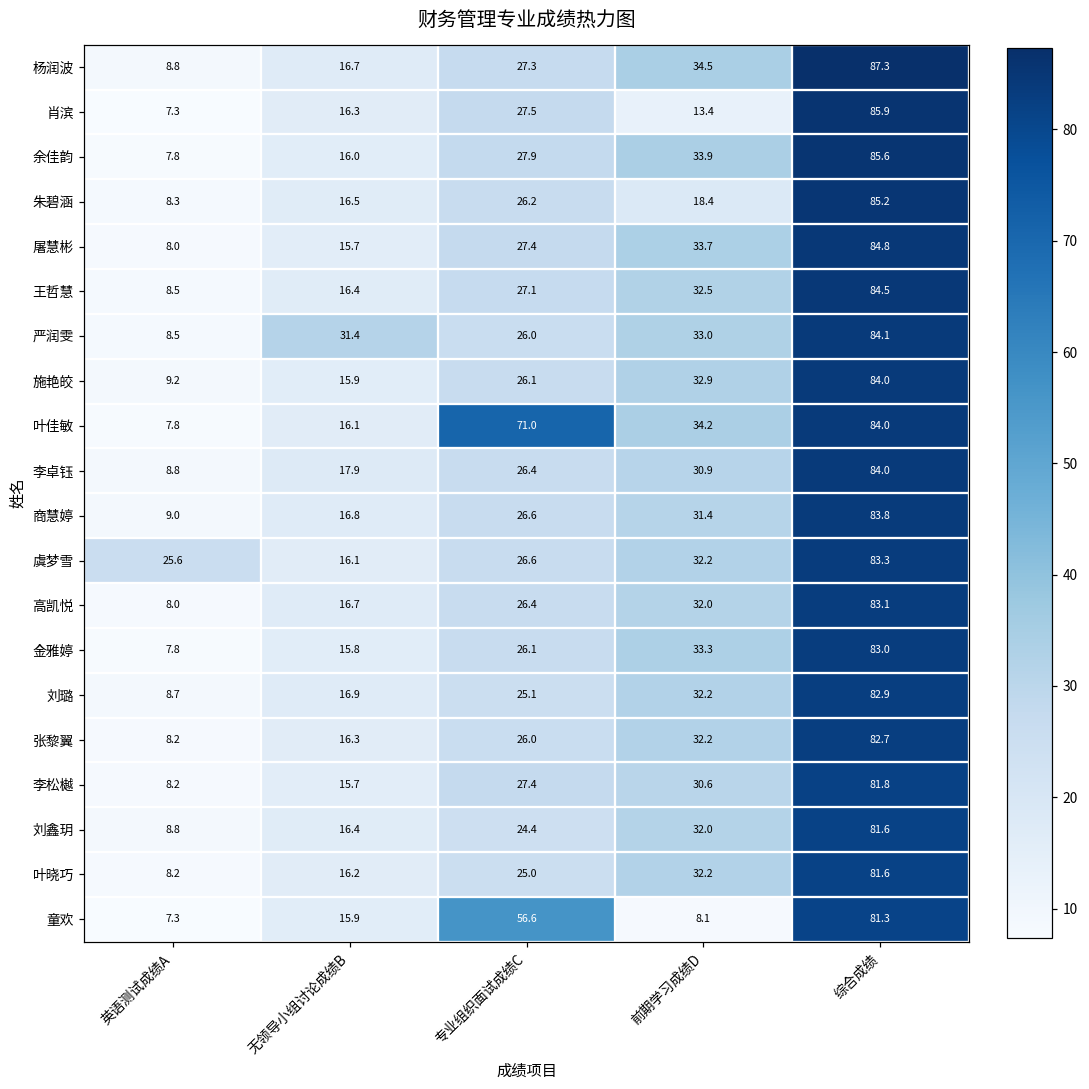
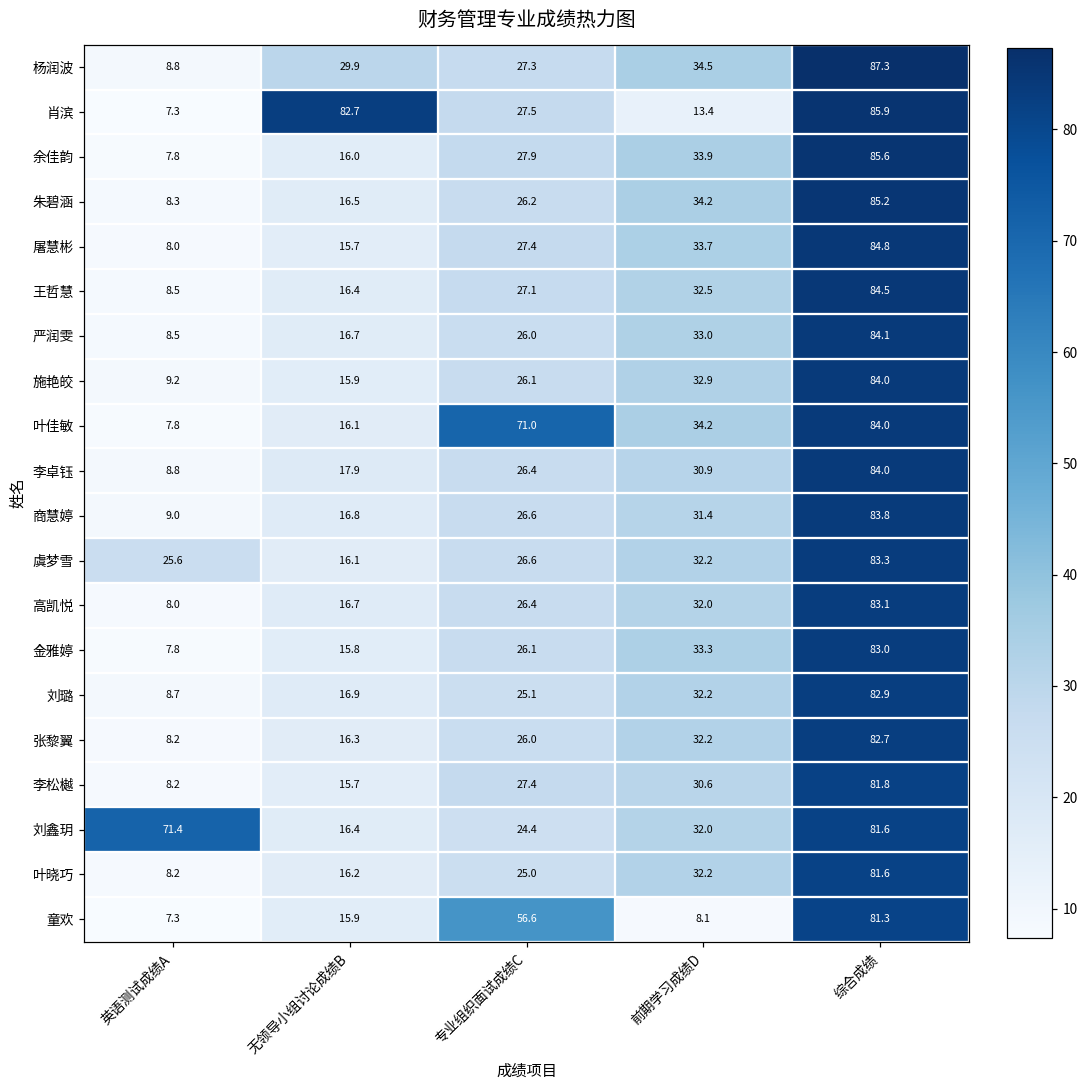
  {
    "杨润波": {
      "英语测试成绩A": 8.8,
-     "无领导小组讨论成绩B": 16.7,
+     "无领导小组讨论成绩B": 29.9,
      "专业组织面试成绩C": 27.3,
      "前期学习成绩D": 34.5,
      "综合成绩": 87.3
    },
    "肖滨": {
      "英语测试成绩A": 7.3,
-     "无领导小组讨论成绩B": 16.3,
+     "无领导小组讨论成绩B": 82.7,
      "专业组织面试成绩C": 27.5,
      "前期学习成绩D": 13.4,
      "综合成绩": 85.9
    },
    "余佳韵": {
      "英语测试成绩A": 7.8,
      "无领导小组讨论成绩B": 16.0,
      "专业组织面试成绩C": 27.9,
      "前期学习成绩D": 33.9,
      "综合成绩": 85.6
    },
    "朱碧涵": {
      "英语测试成绩A": 8.3,
      "无领导小组讨论成绩B": 16.5,
      "专业组织面试成绩C": 26.2,
-     "前期学习成绩D": 18.4,
+     "前期学习成绩D": 34.2,
      "综合成绩": 85.2
    },
    "屠慧彬": {
      "英语测试成绩A": 8.0,
      "无领导小组讨论成绩B": 15.7,
      "专业组织面试成绩C": 27.4,
      "前期学习成绩D": 33.7,
      "综合成绩": 84.8
    },
    "王哲慧": {
      "英语测试成绩A": 8.5,
      "无领导小组讨论成绩B": 16.4,
      "专业组织面试成绩C": 27.1,
      "前期学习成绩D": 32.5,
      "综合成绩": 84.5
    },
    "严润雯": {
      "英语测试成绩A": 8.5,
-     "无领导小组讨论成绩B": 31.4,
+     "无领导小组讨论成绩B": 16.7,
      "专业组织面试成绩C": 26.0,
      "前期学习成绩D": 33.0,
      "综合成绩": 84.1
    },
    "施艳皎": {
      "英语测试成绩A": 9.2,
      "无领导小组讨论成绩B": 15.9,
      "专业组织面试成绩C": 26.1,
      "前期学习成绩D": 32.9,
      "综合成绩": 84.0
    },
    "叶佳敏": {
      "英语测试成绩A": 7.8,
      "无领导小组讨论成绩B": 16.1,
      "专业组织面试成绩C": 71.0,
      "前期学习成绩D": 34.2,
      "综合成绩": 84.0
    },
    "李卓钰": {
      "英语测试成绩A": 8.8,
      "无领导小组讨论成绩B": 17.9,
      "专业组织面试成绩C": 26.4,
      "前期学习成绩D": 30.9,
      "综合成绩": 84.0
    },
    "商慧婷": {
      "英语测试成绩A": 9.0,
      "无领导小组讨论成绩B": 16.8,
      "专业组织面试成绩C": 26.6,
      "前期学习成绩D": 31.4,
      "综合成绩": 83.8
    },
    "虞梦雪": {
      "英语测试成绩A": 25.6,
      "无领导小组讨论成绩B": 16.1,
      "专业组织面试成绩C": 26.6,
      "前期学习成绩D": 32.2,
      "综合成绩": 83.3
    },
    "高凯悦": {
      "英语测试成绩A": 8.0,
      "无领导小组讨论成绩B": 16.7,
      "专业组织面试成绩C": 26.4,
      "前期学习成绩D": 32.0,
      "综合成绩": 83.1
    },
    "金雅婷": {
      "英语测试成绩A": 7.8,
      "无领导小组讨论成绩B": 15.8,
      "专业组织面试成绩C": 26.1,
      "前期学习成绩D": 33.3,
      "综合成绩": 83.0
    },
    "刘璐": {
      "英语测试成绩A": 8.7,
      "无领导小组讨论成绩B": 16.9,
      "专业组织面试成绩C": 25.1,
      "前期学习成绩D": 32.2,
      "综合成绩": 82.9
    },
    "张黎翼": {
      "英语测试成绩A": 8.2,
      "无领导小组讨论成绩B": 16.3,
      "专业组织面试成绩C": 26.0,
      "前期学习成绩D": 32.2,
      "综合成绩": 82.7
    },
    "李松樾": {
      "英语测试成绩A": 8.2,
      "无领导小组讨论成绩B": 15.7,
      "专业组织面试成绩C": 27.4,
      "前期学习成绩D": 30.6,
      "综合成绩": 81.8
    },
    "刘鑫玥": {
-     "英语测试成绩A": 8.8,
+     "英语测试成绩A": 71.4,
      "无领导小组讨论成绩B": 16.4,
      "专业组织面试成绩C": 24.4,
      "前期学习成绩D": 32.0,
      "综合成绩": 81.6
    },
    "叶晓巧": {
      "英语测试成绩A": 8.2,
      "无领导小组讨论成绩B": 16.2,
      "专业组织面试成绩C": 25.0,
      "前期学习成绩D": 32.2,
      "综合成绩": 81.6
    },
    "童欢": {
      "英语测试成绩A": 7.3,
      "无领导小组讨论成绩B": 15.9,
      "专业组织面试成绩C": 56.6,
      "前期学习成绩D": 8.1,
      "综合成绩": 81.3
    }
  }
